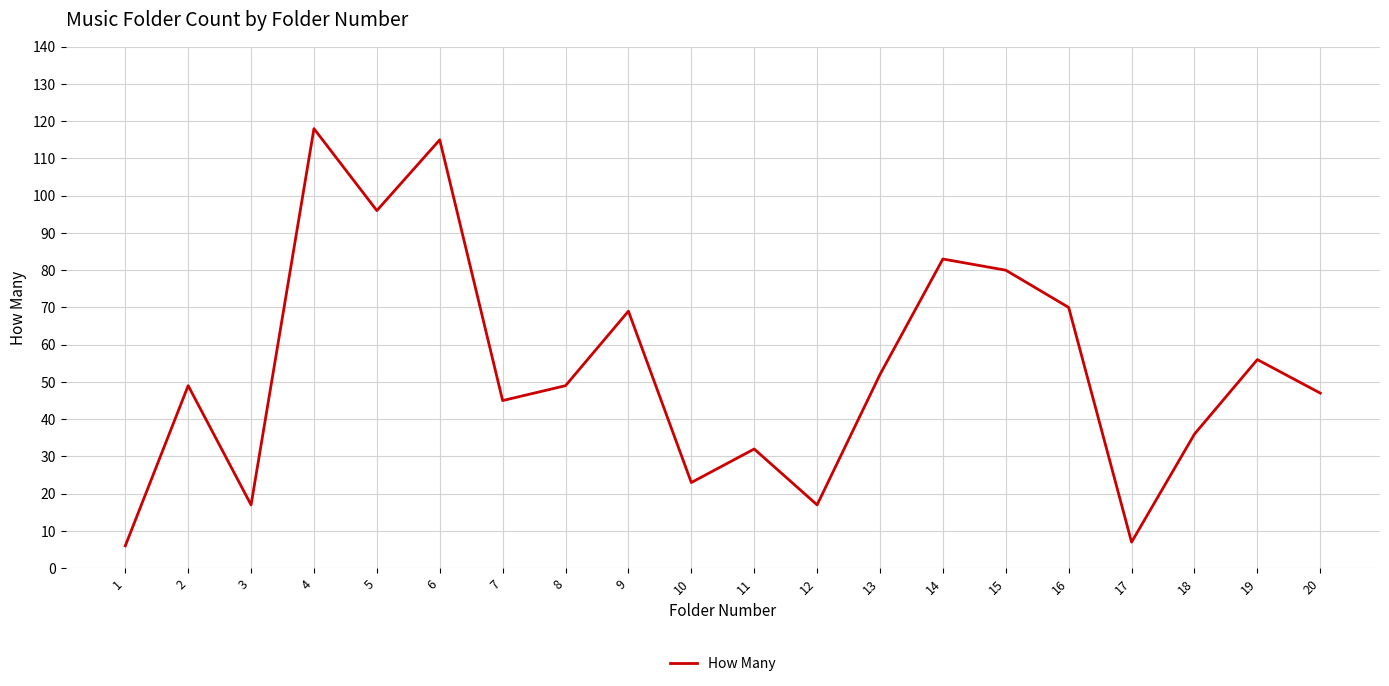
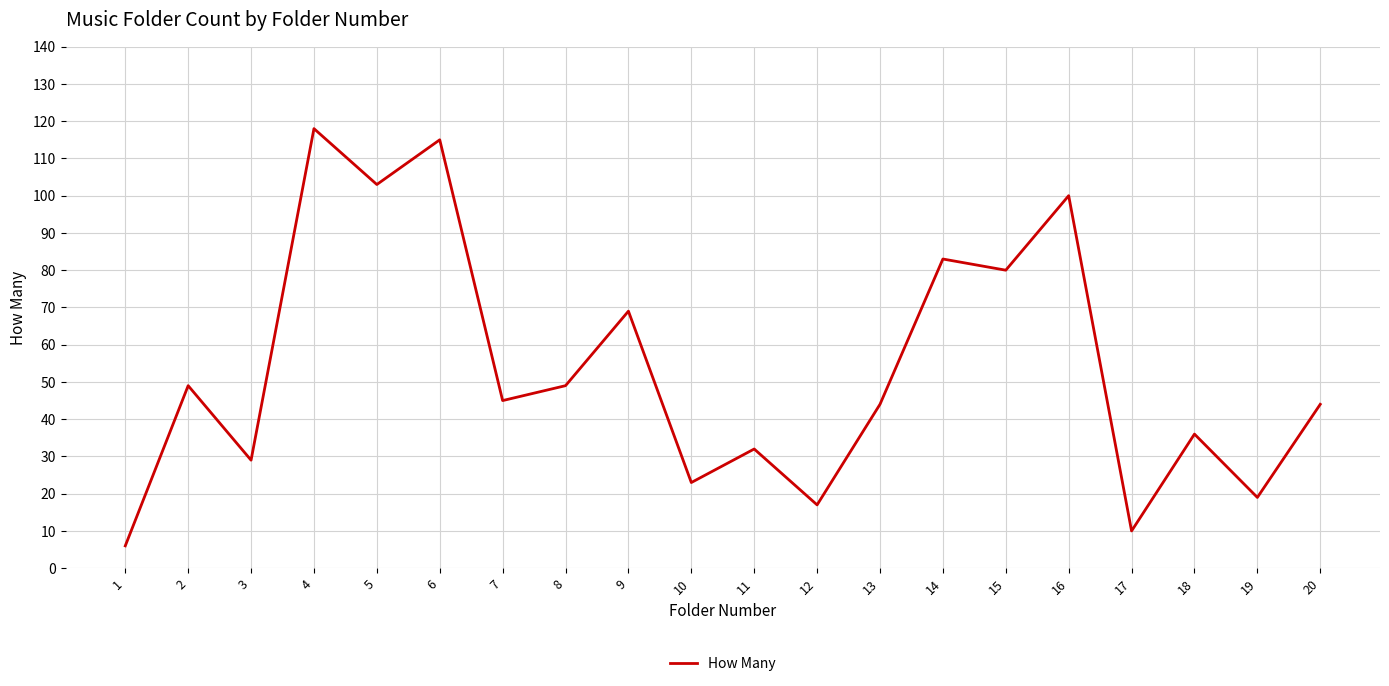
  {
    "1": 6,
    "2": 49,
-   "3": 17,
+   "3": 29,
    "4": 118,
-   "5": 96,
+   "5": 103,
    "6": 115,
    "7": 45,
    "8": 49,
    "9": 69,
    "10": 23,
    "11": 32,
    "12": 17,
-   "13": 52,
+   "13": 44,
    "14": 83,
    "15": 80,
-   "16": 70,
-   "17": 7,
+   "16": 100,
+   "17": 10,
    "18": 36,
-   "19": 56,
-   "20": 47
+   "19": 19,
+   "20": 44
  }
